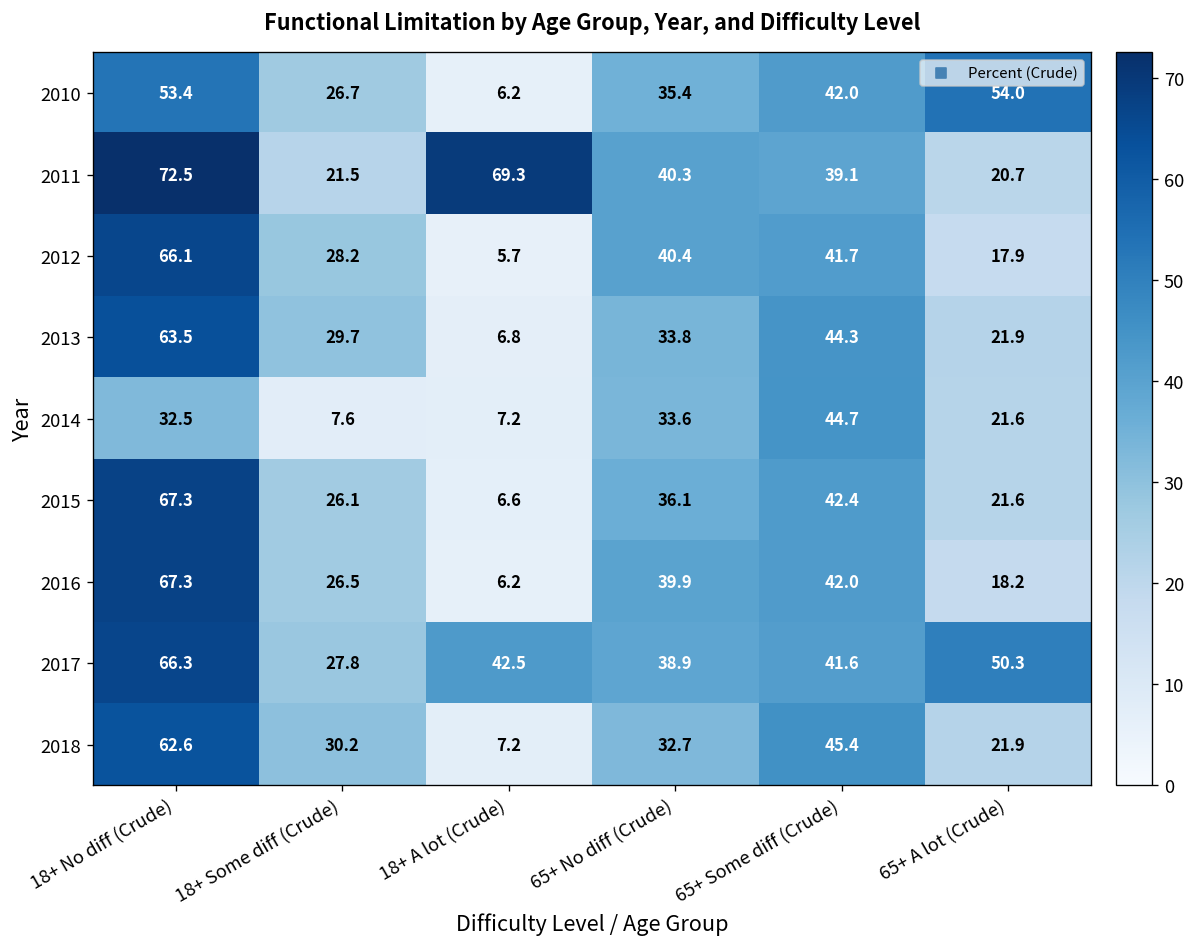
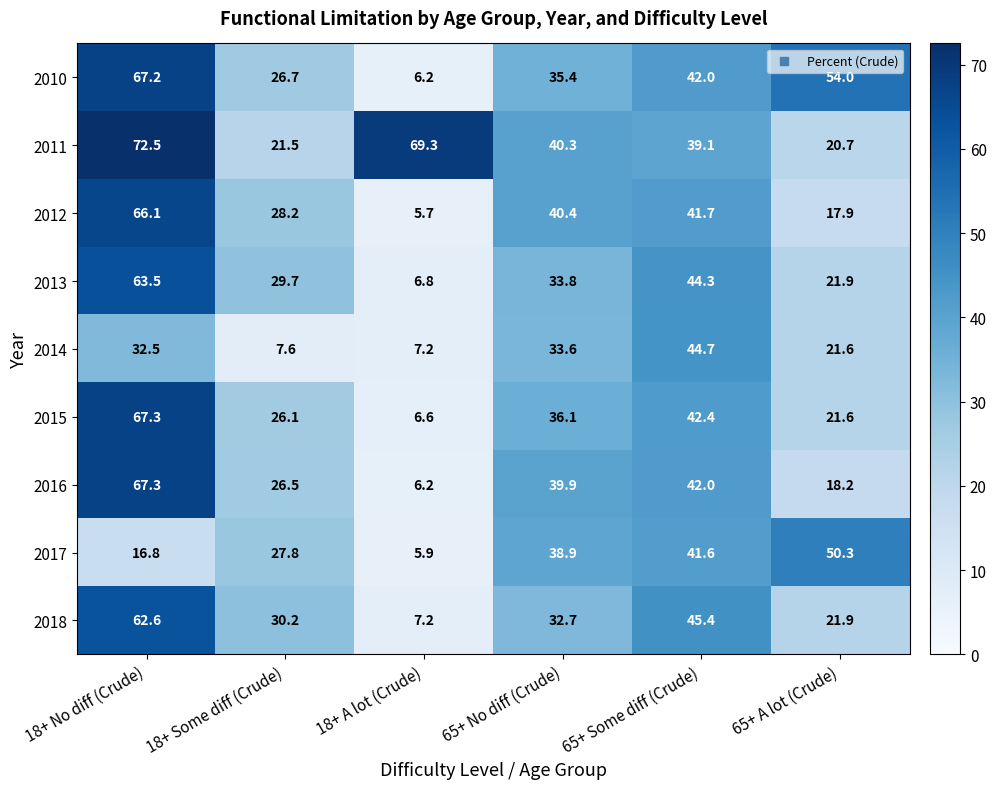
  {
    "2010": {
-     "18+ No diff (Crude)": 53.4,
+     "18+ No diff (Crude)": 67.2,
      "18+ Some diff (Crude)": 26.7,
      "18+ A lot (Crude)": 6.2,
      "65+ No diff (Crude)": 35.4,
      "65+ Some diff (Crude)": 42.0
    },
    "2011": {
      "18+ No diff (Crude)": 72.5,
      "18+ Some diff (Crude)": 21.5,
      "18+ A lot (Crude)": 69.3,
      "65+ No diff (Crude)": 40.3,
      "65+ Some diff (Crude)": 39.1,
      "65+ A lot (Crude)": 20.7
    },
    "2012": {
      "18+ No diff (Crude)": 66.1,
      "18+ Some diff (Crude)": 28.2,
      "18+ A lot (Crude)": 5.7,
      "65+ No diff (Crude)": 40.4,
      "65+ Some diff (Crude)": 41.7,
      "65+ A lot (Crude)": 17.9
    },
    "2013": {
      "18+ No diff (Crude)": 63.5,
      "18+ Some diff (Crude)": 29.7,
      "18+ A lot (Crude)": 6.8,
      "65+ No diff (Crude)": 33.8,
      "65+ Some diff (Crude)": 44.3,
      "65+ A lot (Crude)": 21.9
    },
    "2014": {
      "18+ No diff (Crude)": 32.5,
      "18+ Some diff (Crude)": 7.6,
      "18+ A lot (Crude)": 7.2,
      "65+ No diff (Crude)": 33.6,
      "65+ Some diff (Crude)": 44.7,
      "65+ A lot (Crude)": 21.6
    },
    "2015": {
      "18+ No diff (Crude)": 67.3,
      "18+ Some diff (Crude)": 26.1,
      "18+ A lot (Crude)": 6.6,
      "65+ No diff (Crude)": 36.1,
      "65+ Some diff (Crude)": 42.4,
      "65+ A lot (Crude)": 21.6
    },
    "2016": {
      "18+ No diff (Crude)": 67.3,
      "18+ Some diff (Crude)": 26.5,
      "18+ A lot (Crude)": 6.2,
      "65+ No diff (Crude)": 39.9,
      "65+ Some diff (Crude)": 42.0,
      "65+ A lot (Crude)": 18.2
    },
    "2017": {
-     "18+ No diff (Crude)": 66.3,
+     "18+ No diff (Crude)": 16.8,
      "18+ Some diff (Crude)": 27.8,
-     "18+ A lot (Crude)": 42.5,
+     "18+ A lot (Crude)": 5.9,
      "65+ No diff (Crude)": 38.9,
      "65+ Some diff (Crude)": 41.6,
      "65+ A lot (Crude)": 50.3
    },
    "2018": {
      "18+ No diff (Crude)": 62.6,
      "18+ Some diff (Crude)": 30.2,
      "18+ A lot (Crude)": 7.2,
      "65+ No diff (Crude)": 32.7,
      "65+ Some diff (Crude)": 45.4,
      "65+ A lot (Crude)": 21.9
    }
  }
